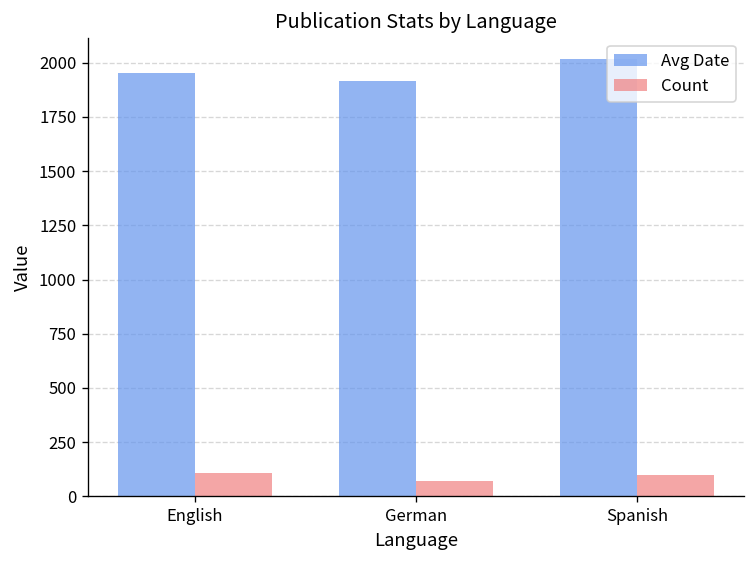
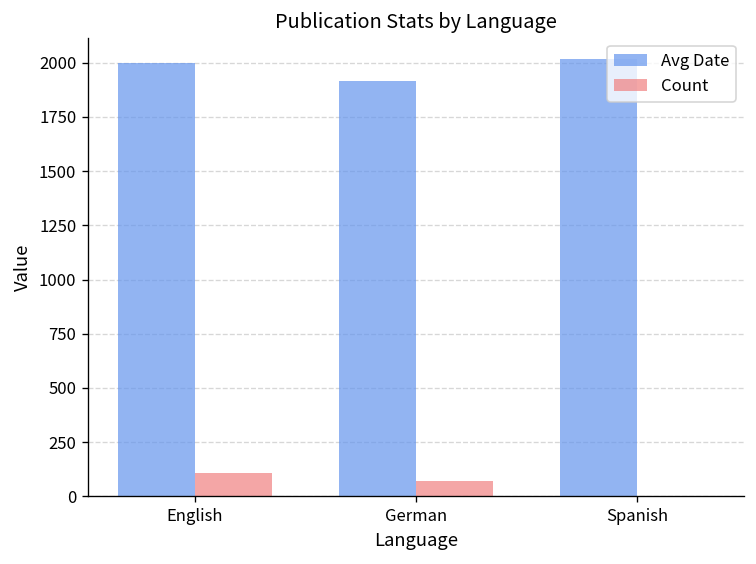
  {
    "Avg Date": {
-     "English": 1950,
+     "English": 2000,
      "German": 1920,
      "Spanish": 2010
    },
    "Count": {
      "English": 110,
      "German": 70,
-     "Spanish": 100
+     "Spanish": 0
    }
  }
